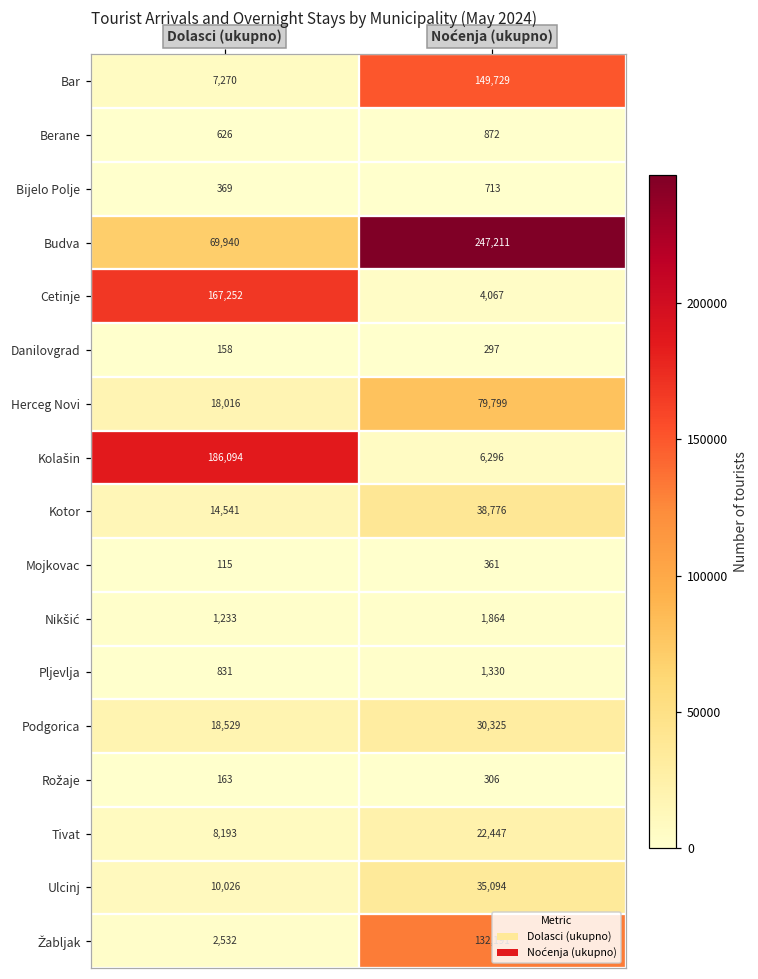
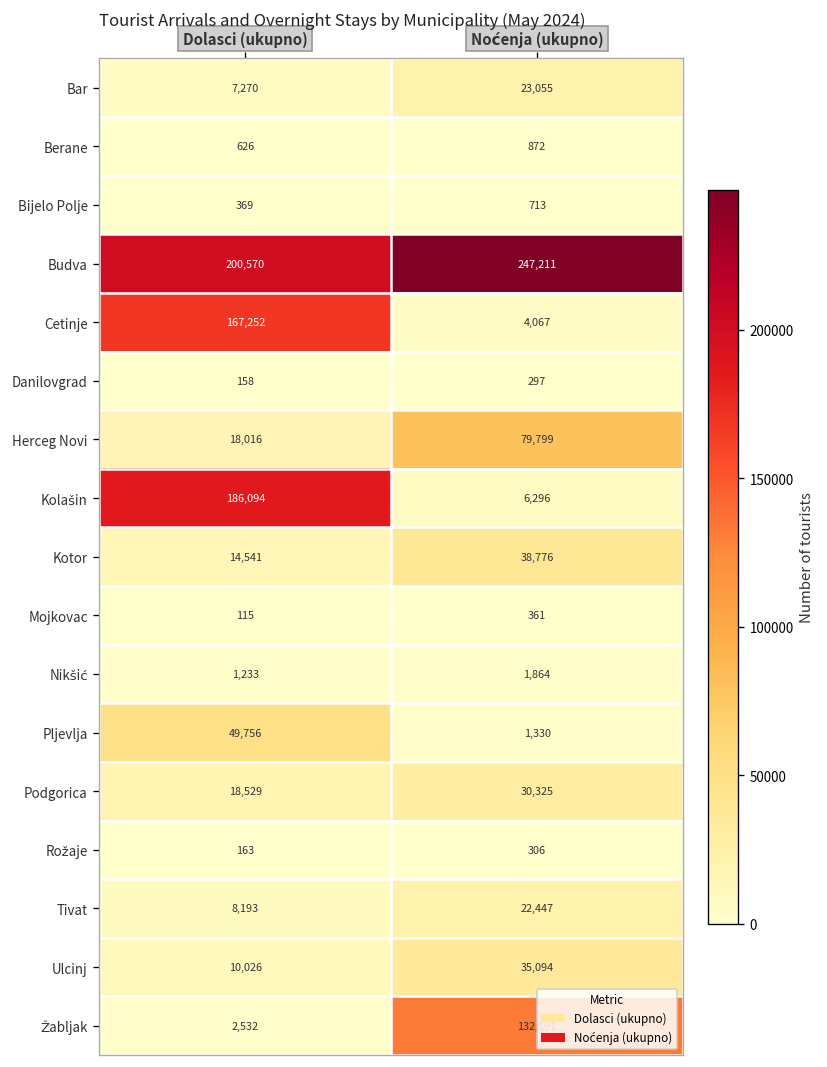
  {
    "Bar": {
      "Dolasci (ukupno)": "7,270",
-     "Noćenja (ukupno)": "149,729"
+     "Noćenja (ukupno)": "23,055"
    },
    "Berane": {
      "Dolasci (ukupno)": "626",
      "Noćenja (ukupno)": "872"
    },
    "Bijelo Polje": {
      "Dolasci (ukupno)": "369",
      "Noćenja (ukupno)": "713"
    },
    "Budva": {
-     "Dolasci (ukupno)": "69,940",
+     "Dolasci (ukupno)": "200,570",
      "Noćenja (ukupno)": "247,211"
    },
    "Cetinje": {
      "Dolasci (ukupno)": "167,252",
      "Noćenja (ukupno)": "4,067"
    },
    "Danilovgrad": {
      "Dolasci (ukupno)": "158",
      "Noćenja (ukupno)": "297"
    },
    "Herceg Novi": {
      "Dolasci (ukupno)": "18,016",
      "Noćenja (ukupno)": "79,799"
    },
    "Kolašin": {
      "Dolasci (ukupno)": "186,094",
      "Noćenja (ukupno)": "6,296"
    },
    "Kotor": {
      "Dolasci (ukupno)": "14,541",
      "Noćenja (ukupno)": "38,776"
    },
    "Mojkovac": {
      "Dolasci (ukupno)": "115",
      "Noćenja (ukupno)": "361"
    },
    "Nikšić": {
      "Dolasci (ukupno)": "1,233",
      "Noćenja (ukupno)": "1,864"
    },
    "Pljevlja": {
-     "Dolasci (ukupno)": "831",
+     "Dolasci (ukupno)": "49,756",
      "Noćenja (ukupno)": "1,330"
    },
    "Podgorica": {
      "Dolasci (ukupno)": "18,529",
      "Noćenja (ukupno)": "30,325"
    },
    "Rožaje": {
      "Dolasci (ukupno)": "163",
      "Noćenja (ukupno)": "306"
    },
    "Tivat": {
      "Dolasci (ukupno)": "8,193",
      "Noćenja (ukupno)": "22,447"
    },
    "Ulcinj": {
      "Dolasci (ukupno)": "10,026",
      "Noćenja (ukupno)": "35,094"
    },
    "Žabljak": {
      "Dolasci (ukupno)": "2,532"
    }
  }
